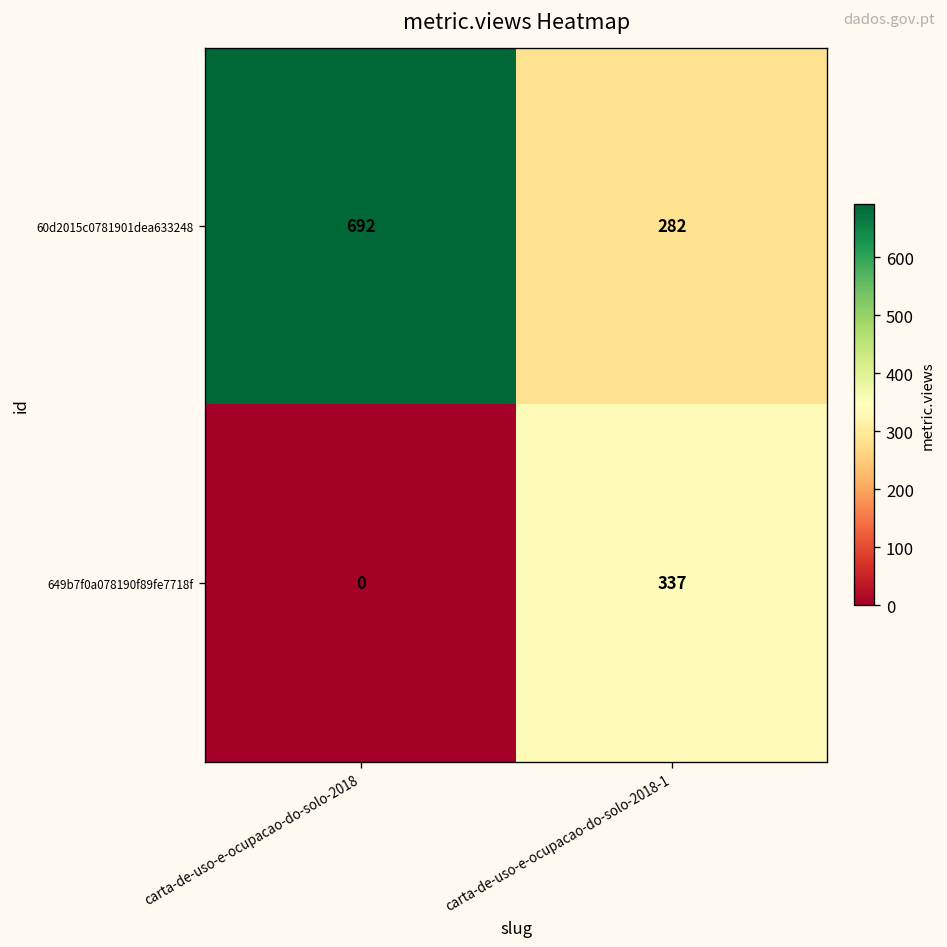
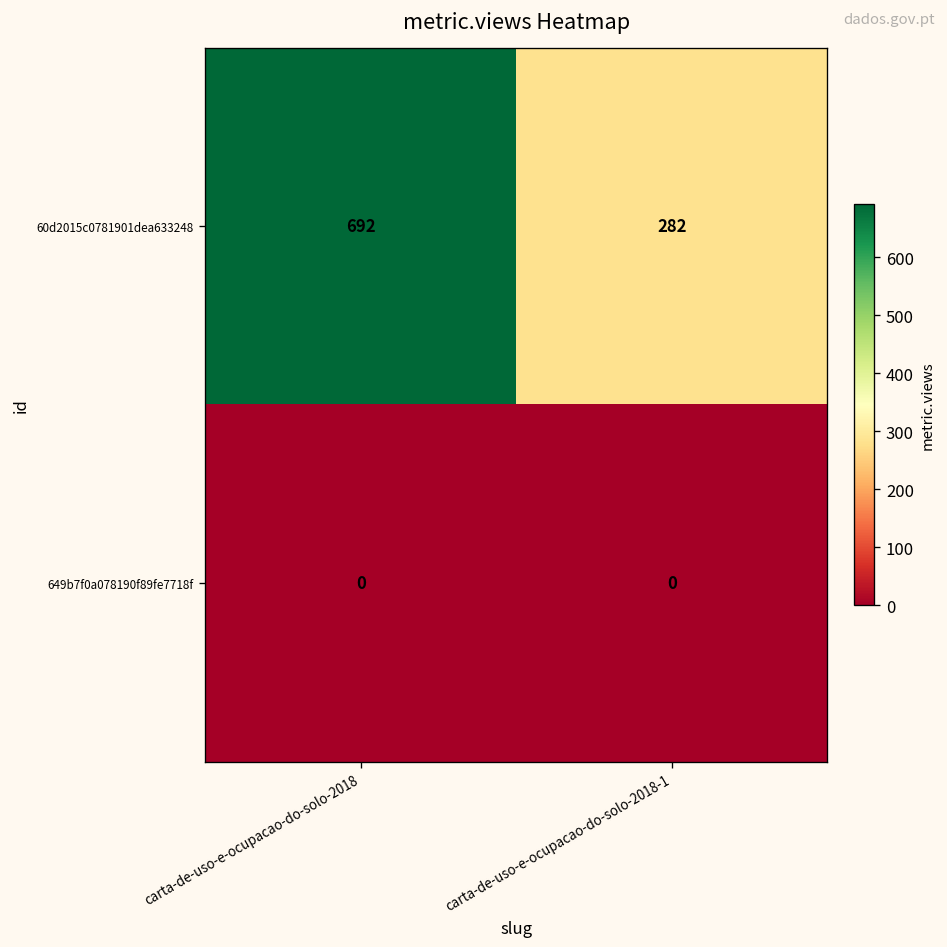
  {
    "60d2015c0781901dea633248": {
      "carta-de-uso-e-ocupacao-do-solo-2018": 692,
      "carta-de-uso-e-ocupacao-do-solo-2018-1": 282
    },
    "649b7f0a078190f89fe7718f": {
      "carta-de-uso-e-ocupacao-do-solo-2018": 0,
-     "carta-de-uso-e-ocupacao-do-solo-2018-1": 337
+     "carta-de-uso-e-ocupacao-do-solo-2018-1": 0
    }
  }
